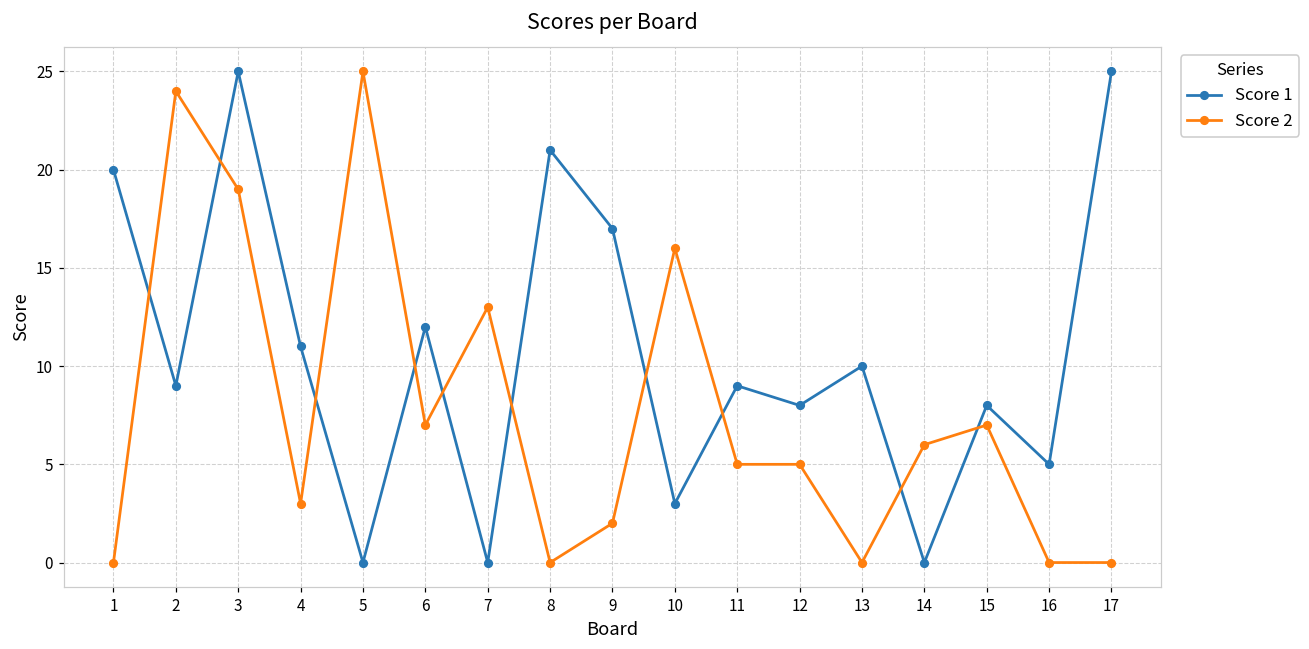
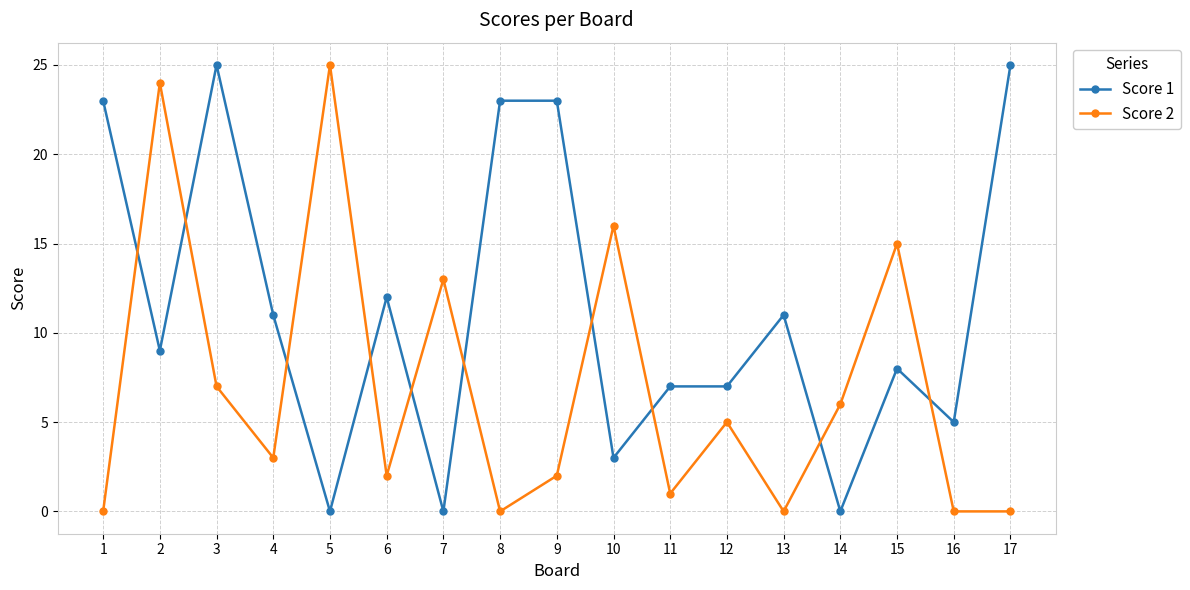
  {
    "Score 1": {
-     "1": 20,
+     "1": 23,
      "2": 9,
      "3": 25,
      "4": 11,
      "5": 0,
      "6": 12,
      "7": 0,
-     "8": 21,
-     "9": 17,
+     "8": 23,
+     "9": 23,
      "10": 3,
-     "11": 9,
-     "12": 8,
-     "13": 10,
+     "11": 7,
+     "12": 7,
+     "13": 11,
      "14": 0,
      "15": 8,
      "16": 5,
      "17": 25
    },
    "Score 2": {
      "1": 0,
      "2": 24,
-     "3": 19,
+     "3": 7,
      "4": 3,
      "5": 25,
-     "6": 7,
+     "6": 2,
      "7": 13,
      "8": 0,
      "9": 2,
      "10": 16,
-     "11": 5,
+     "11": 1,
      "12": 5,
      "13": 0,
      "14": 6,
-     "15": 7,
+     "15": 15,
      "16": 0,
      "17": 0
    }
  }
